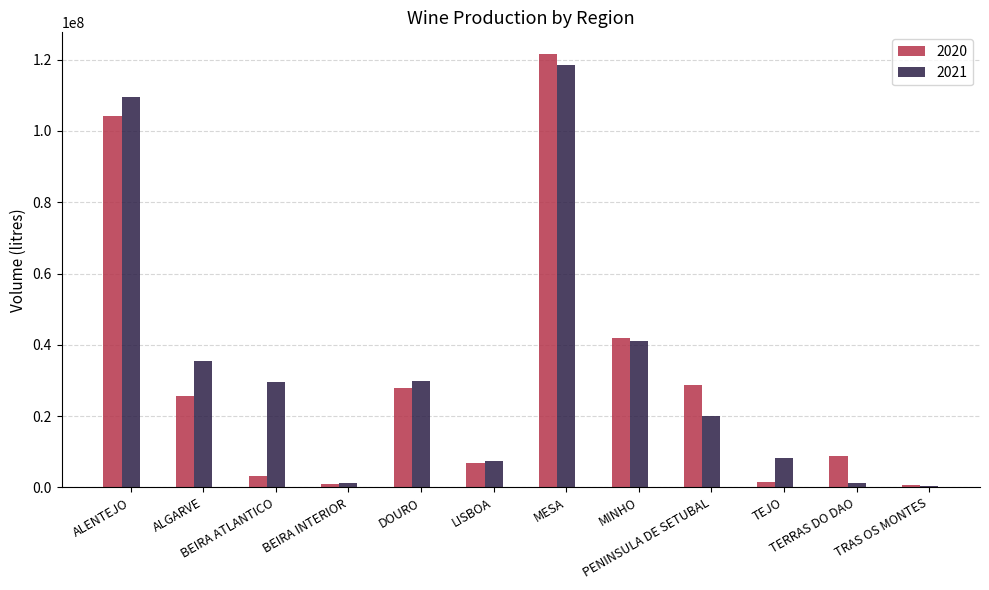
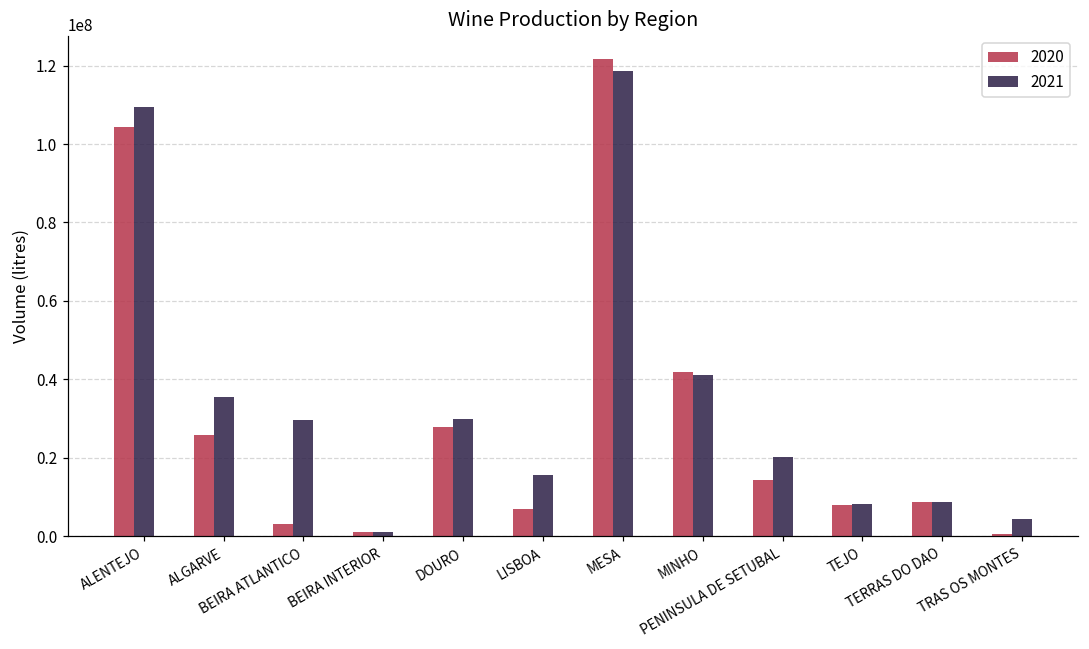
  {
    "2020": {
      "ALENTEJO": 104000000,
      "ALGARVE": 26000000,
      "BEIRA ATLANTICO": 3000000,
      "BEIRA INTERIOR": 1000000,
      "DOURO": 28000000,
      "LISBOA": 7000000,
      "MESA": 122000000,
      "MINHO": 42000000,
-     "PENINSULA DE SETUBAL": 29000000,
-     "TEJO": 2000000,
+     "PENINSULA DE SETUBAL": 14000000,
+     "TEJO": 8000000,
      "TERRAS DO DAO": 9000000
    },
    "2021": {
      "ALENTEJO": 109000000,
      "ALGARVE": 36000000,
      "BEIRA ATLANTICO": 30000000,
      "BEIRA INTERIOR": 1000000,
      "DOURO": 30000000,
-     "LISBOA": 7000000,
+     "LISBOA": 16000000,
      "MESA": 119000000,
      "MINHO": 41000000,
      "PENINSULA DE SETUBAL": 20000000,
      "TEJO": 8000000,
-     "TERRAS DO DAO": 1000000,
-     "TRAS OS MONTES": 1000000
+     "TERRAS DO DAO": 9000000,
+     "TRAS OS MONTES": 4000000
    }
  }
